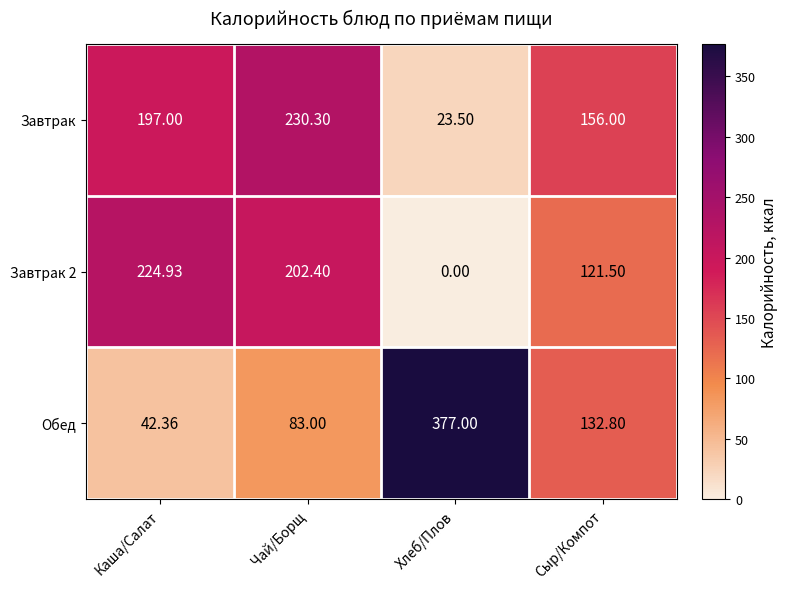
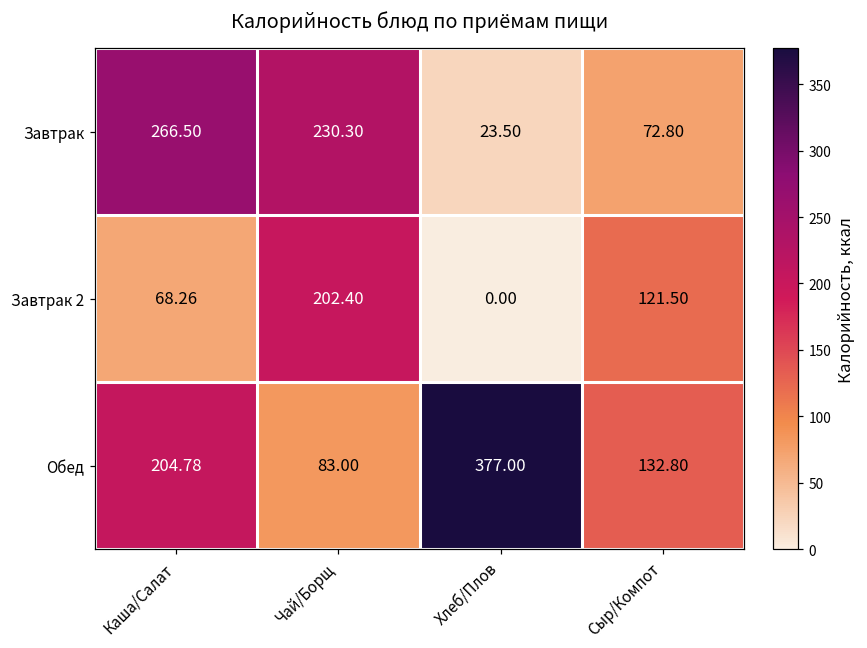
  {
    "Завтрак": {
-     "Каша/Салат": 197.00,
+     "Каша/Салат": 266.50,
      "Чай/Борщ": 230.30,
      "Хлеб/Плов": 23.50,
-     "Сыр/Компот": 156.00
+     "Сыр/Компот": 72.80
    },
    "Завтрак 2": {
-     "Каша/Салат": 224.93,
+     "Каша/Салат": 68.26,
      "Чай/Борщ": 202.40,
      "Хлеб/Плов": 0.00,
      "Сыр/Компот": 121.50
    },
    "Обед": {
-     "Каша/Салат": 42.36,
+     "Каша/Салат": 204.78,
      "Чай/Борщ": 83.00,
      "Хлеб/Плов": 377.00,
      "Сыр/Компот": 132.80
    }
  }
